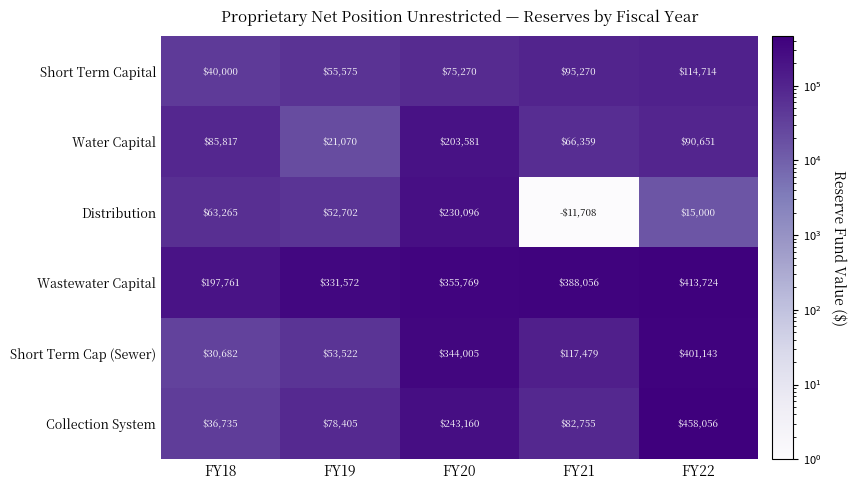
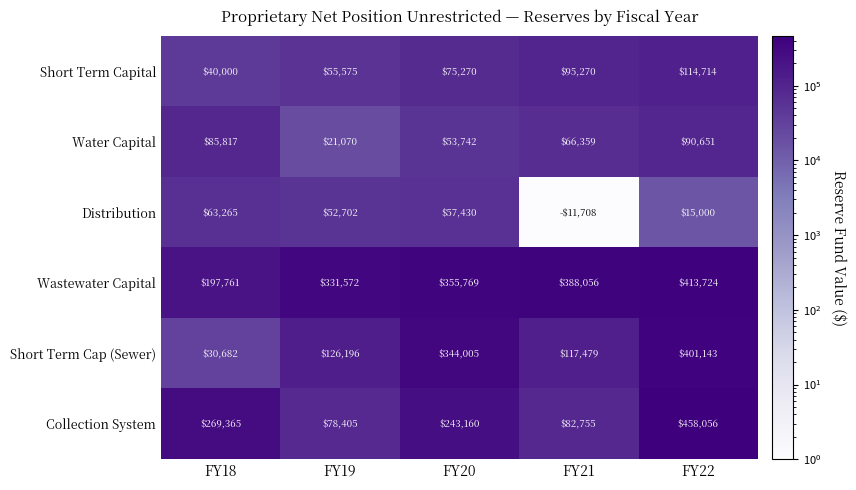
  {
    "Short Term Capital": {
      "FY18": "$40,000",
      "FY19": "$55,575",
      "FY20": "$75,270",
      "FY21": "$95,270",
      "FY22": "$114,714"
    },
    "Water Capital": {
      "FY18": "$85,817",
      "FY19": "$21,070",
-     "FY20": "$203,581",
+     "FY20": "$53,742",
      "FY21": "$66,359",
      "FY22": "$90,651"
    },
    "Distribution": {
      "FY18": "$63,265",
      "FY19": "$52,702",
-     "FY20": "$230,096",
+     "FY20": "$57,430",
      "FY21": "$11,708",
      "FY22": "$15,000"
    },
    "Wastewater Capital": {
      "FY18": "$197,761",
      "FY19": "$331,572",
      "FY20": "$355,769",
      "FY21": "$388,056",
      "FY22": "$413,724"
    },
    "Short Term Cap (Sewer)": {
      "FY18": "$30,682",
-     "FY19": "$53,522",
+     "FY19": "$126,196",
      "FY20": "$344,005",
      "FY21": "$117,479",
      "FY22": "$401,143"
    },
    "Collection System": {
-     "FY18": "$36,735",
+     "FY18": "$269,365",
      "FY19": "$78,405",
      "FY20": "$243,160",
      "FY21": "$82,755",
      "FY22": "$458,056"
    }
  }
